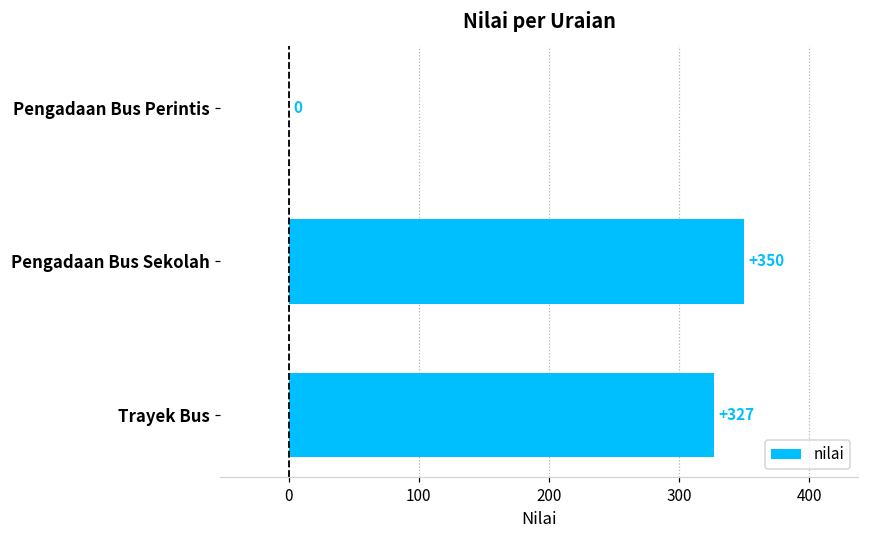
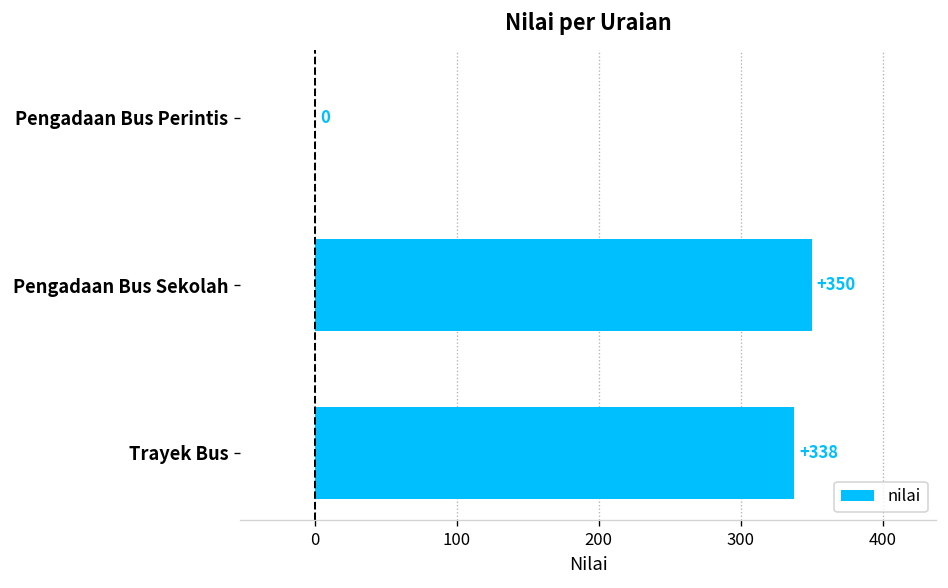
  {
    "Pengadaan Bus Perintis": "0",
    "Pengadaan Bus Sekolah": "+350",
-   "Trayek Bus": "+327"
+   "Trayek Bus": "+338"
  }
